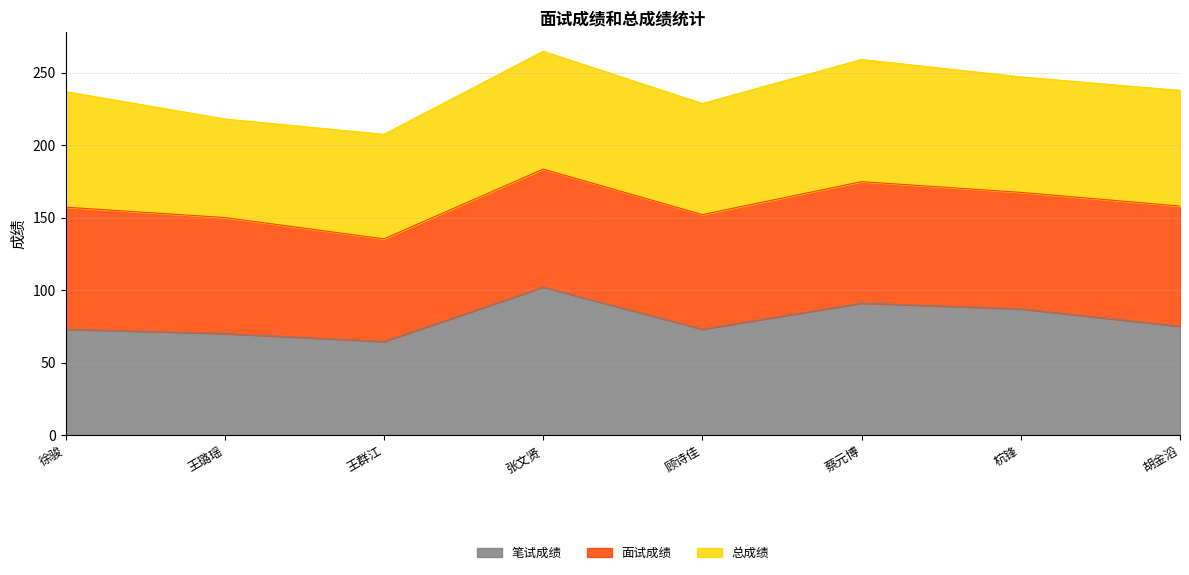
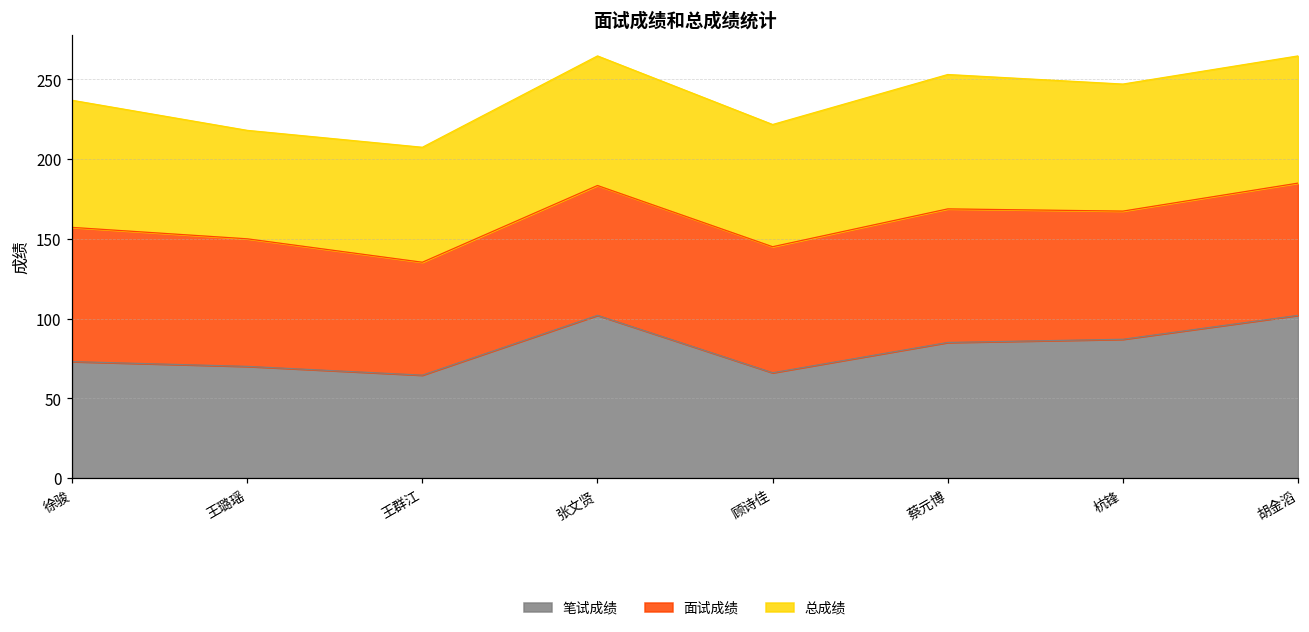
  {
    "笔试成绩": {
      "徐骏": 73,
      "王璐瑶": 70,
      "王群江": 65,
      "张文贤": 102,
-     "顾诗佳": 73,
-     "蔡元博": 91,
+     "顾诗佳": 66,
+     "蔡元博": 85,
      "杭锋": 87,
-     "胡金滔": 75
+     "胡金滔": 102
    },
    "面试成绩": {
      "徐骏": 84,
      "王璐瑶": 80,
      "王群江": 71,
      "张文贤": 81,
      "顾诗佳": 79,
      "蔡元博": 84,
      "杭锋": 80,
      "胡金滔": 83
    },
    "总成绩": {
      "徐骏": 80,
      "王璐瑶": 68,
      "王群江": 72,
      "张文贤": 81,
      "顾诗佳": 77,
      "蔡元博": 84,
      "杭锋": 80,
      "胡金滔": 80
    }
  }
